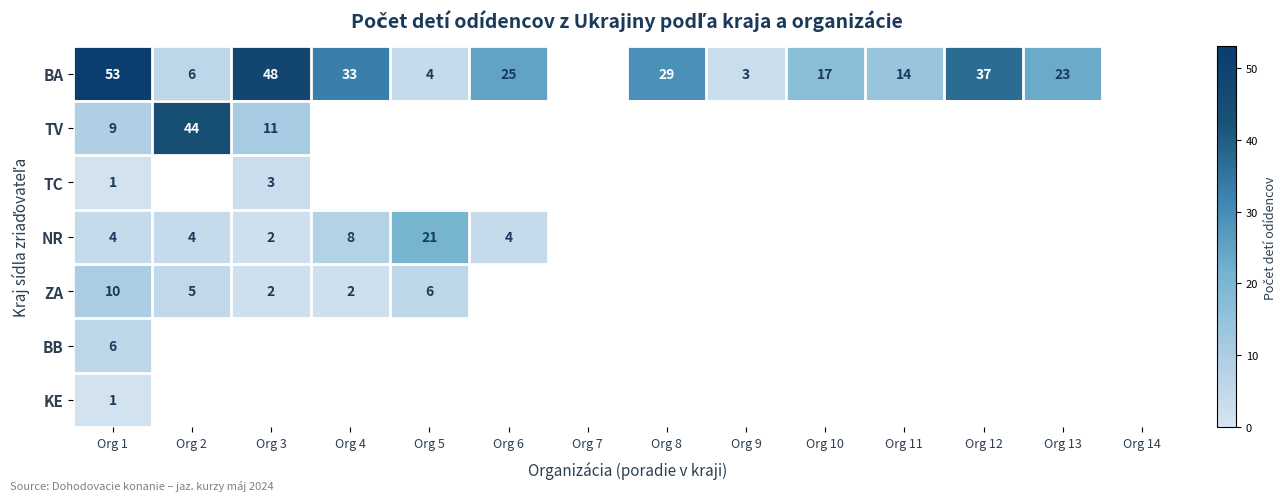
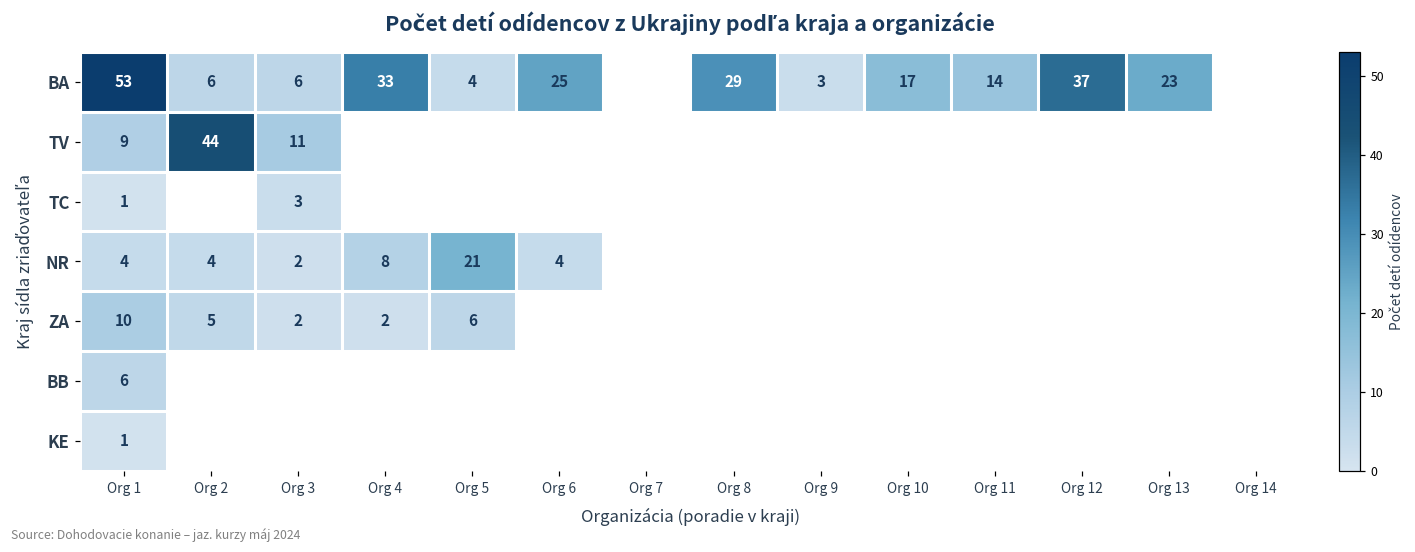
  {
    "BA": {
      "Org 1": 53,
      "Org 2": 6,
-     "Org 3": 48,
+     "Org 3": 6,
      "Org 4": 33,
      "Org 5": 4,
      "Org 6": 25,
      "Org 8": 29,
      "Org 9": 3,
      "Org 10": 17,
      "Org 11": 14,
      "Org 12": 37,
      "Org 13": 23
    },
    "TV": {
      "Org 1": 9,
      "Org 2": 44,
      "Org 3": 11
    },
    "TC": {
      "Org 1": 1,
      "Org 3": 3
    },
    "NR": {
      "Org 1": 4,
      "Org 2": 4,
      "Org 3": 2,
      "Org 4": 8,
      "Org 5": 21,
      "Org 6": 4
    },
    "ZA": {
      "Org 1": 10,
      "Org 2": 5,
      "Org 3": 2,
      "Org 4": 2,
      "Org 5": 6
    },
    "BB": {
      "Org 1": 6
    },
    "KE": {
      "Org 1": 1
    }
  }
